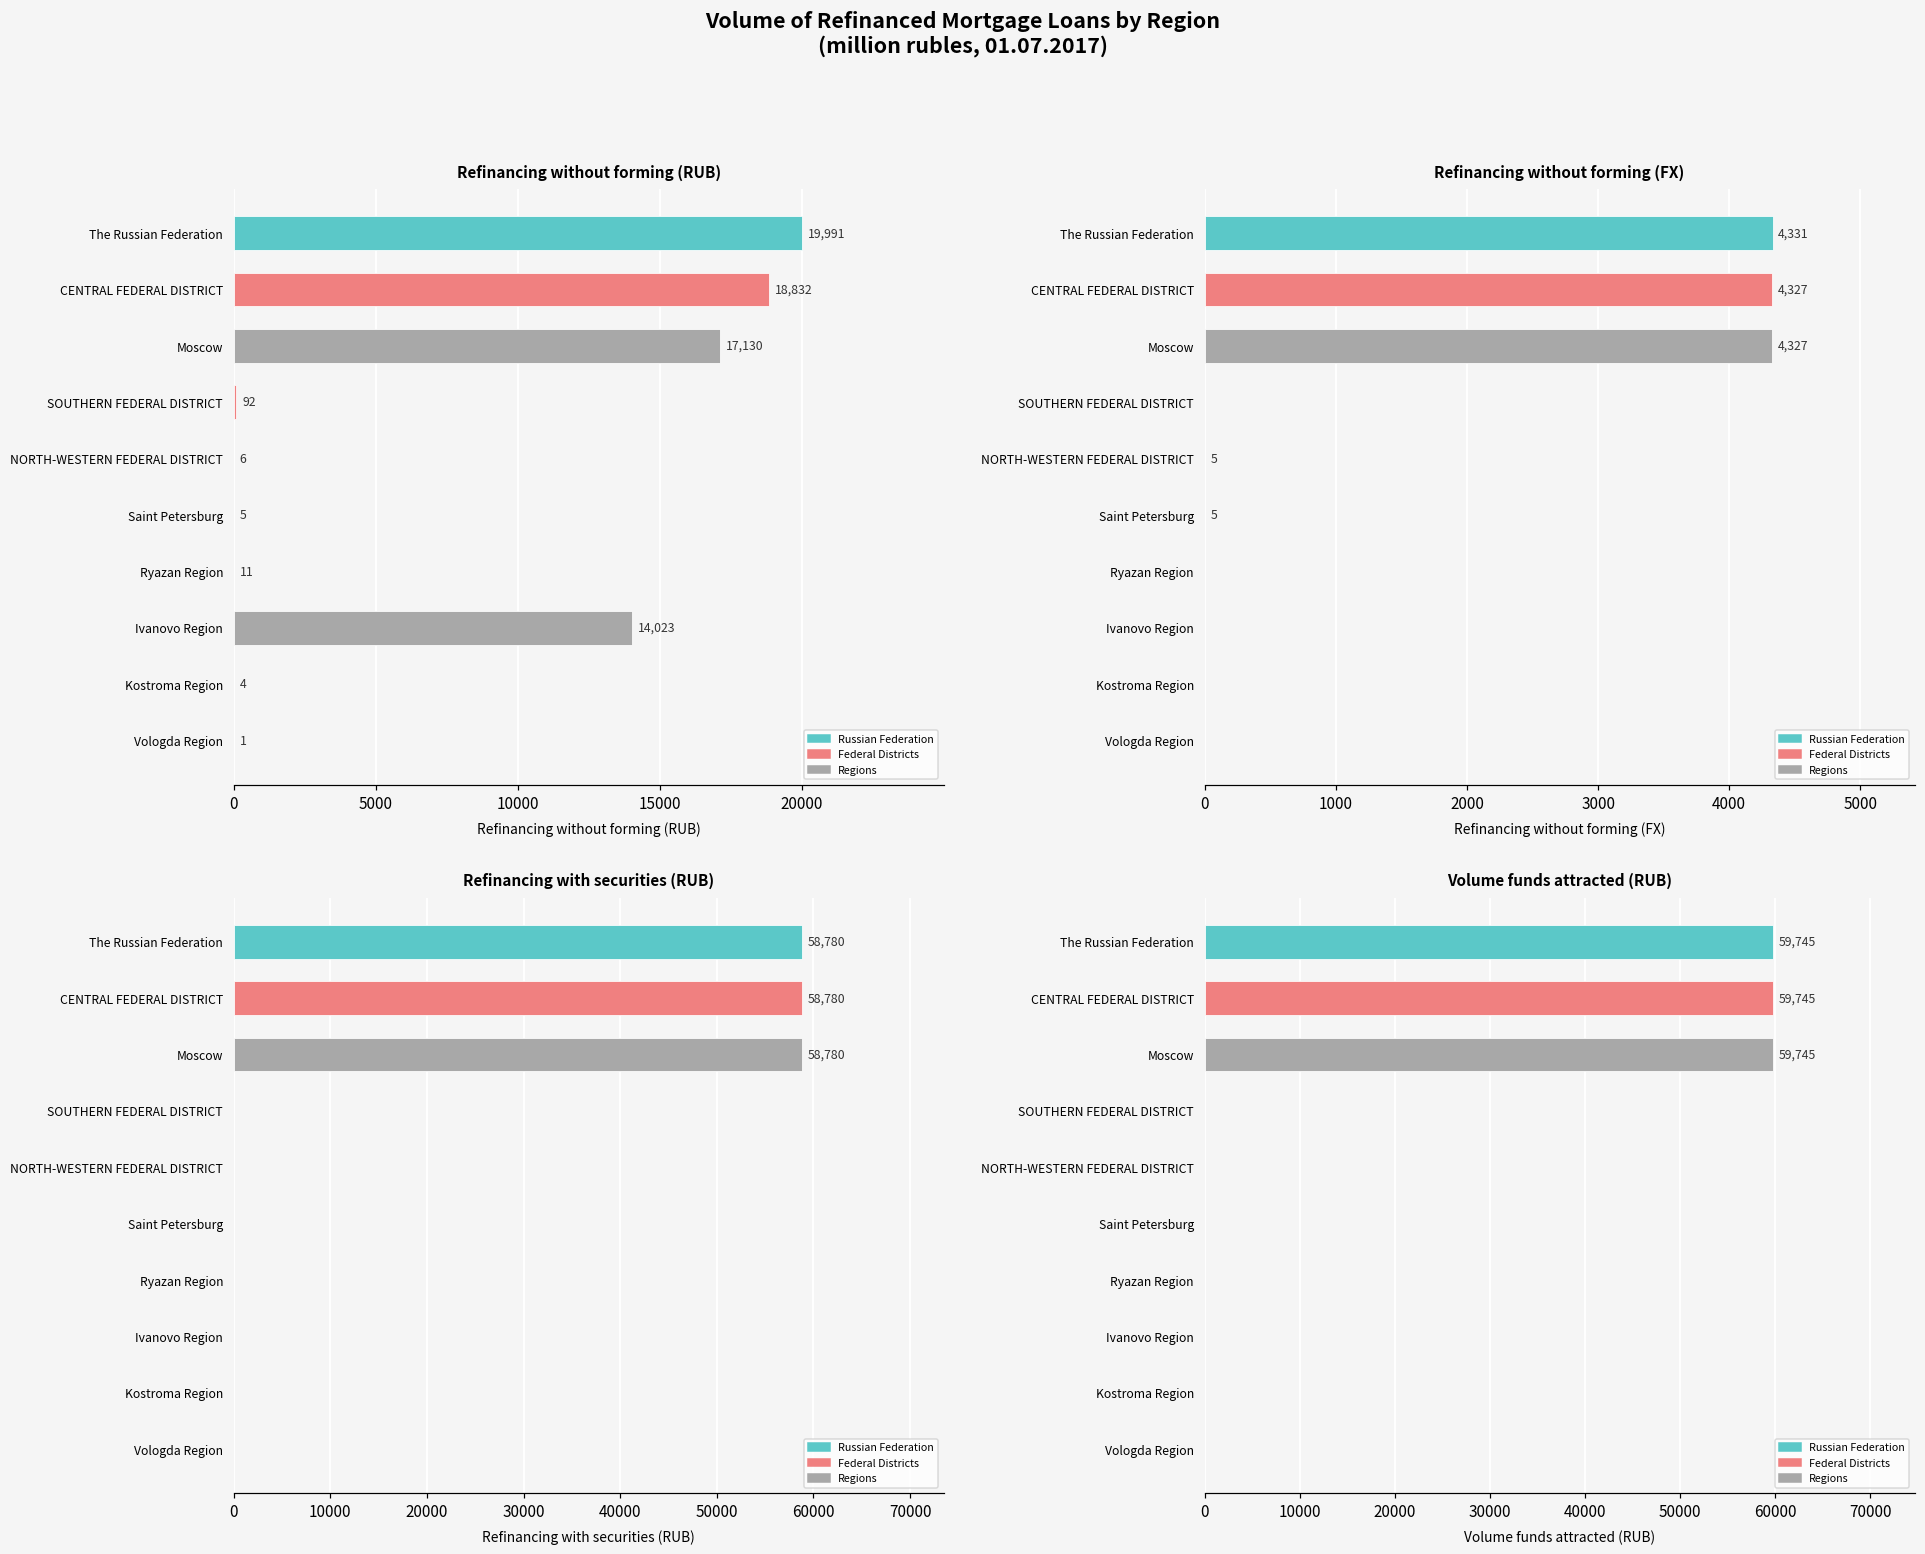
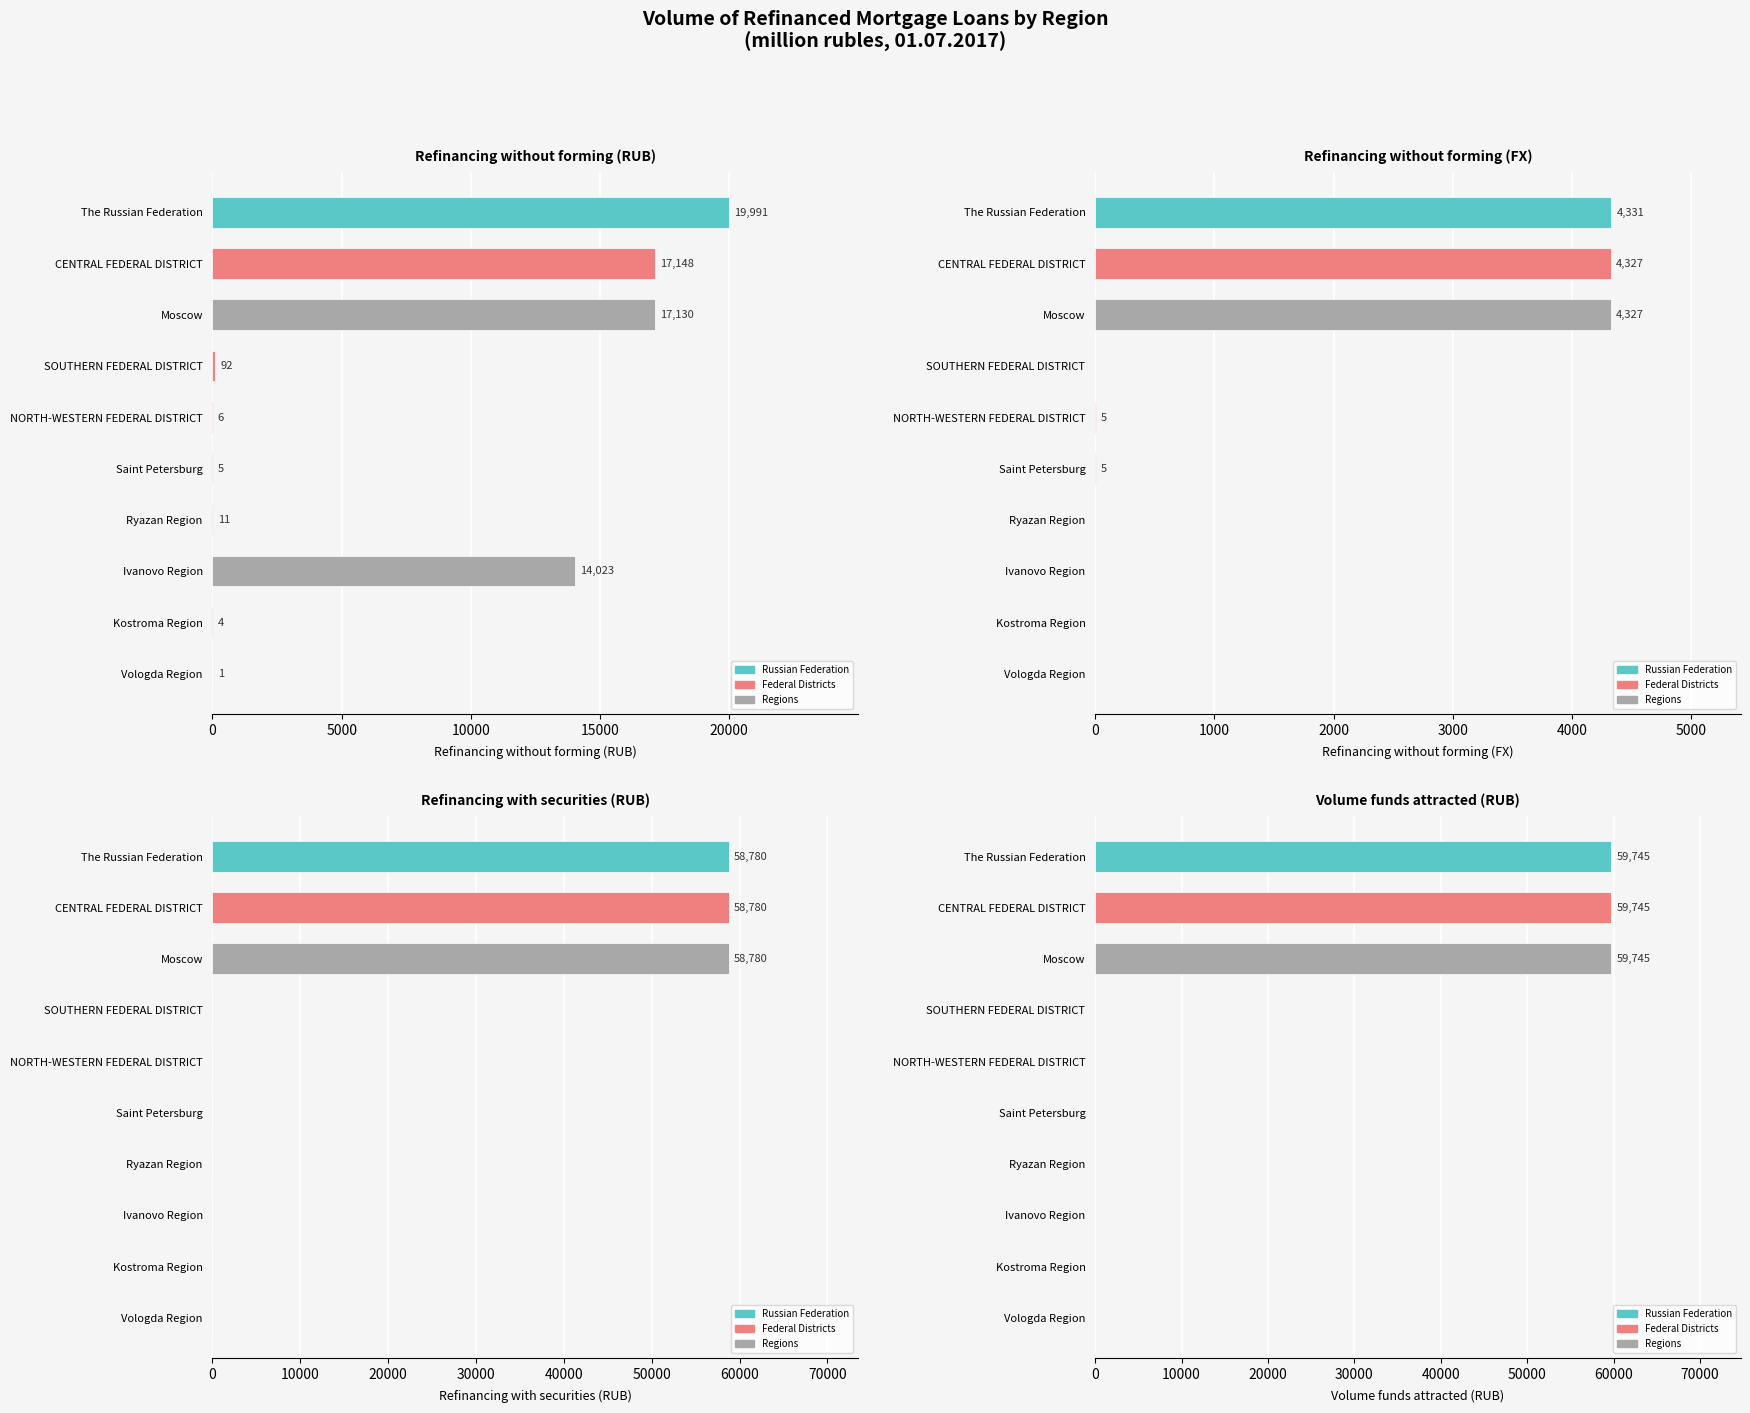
  {
    "Refinancing without forming (RUB)": {
      "The Russian Federation": "19,991",
-     "CENTRAL FEDERAL DISTRICT": "18,832",
+     "CENTRAL FEDERAL DISTRICT": "17,148",
      "Moscow": "17,130",
      "SOUTHERN FEDERAL DISTRICT": "92",
      "NORTH-WESTERN FEDERAL DISTRICT": "6",
      "Saint Petersburg": "5",
      "Ryazan Region": "11",
      "Ivanovo Region": "14,023",
      "Kostroma Region": "4",
      "Vologda Region": "1"
    },
    "Refinancing without forming (FX)": {
      "The Russian Federation": "4,331",
      "CENTRAL FEDERAL DISTRICT": "4,327",
      "Moscow": "4,327",
      "NORTH-WESTERN FEDERAL DISTRICT": "5",
      "Saint Petersburg": "5"
    },
    "Refinancing with securities (RUB)": {
      "The Russian Federation": "58,780",
      "CENTRAL FEDERAL DISTRICT": "58,780",
      "Moscow": "58,780"
    },
    "Volume funds attracted (RUB)": {
      "The Russian Federation": "59,745",
      "CENTRAL FEDERAL DISTRICT": "59,745",
      "Moscow": "59,745"
    }
  }
